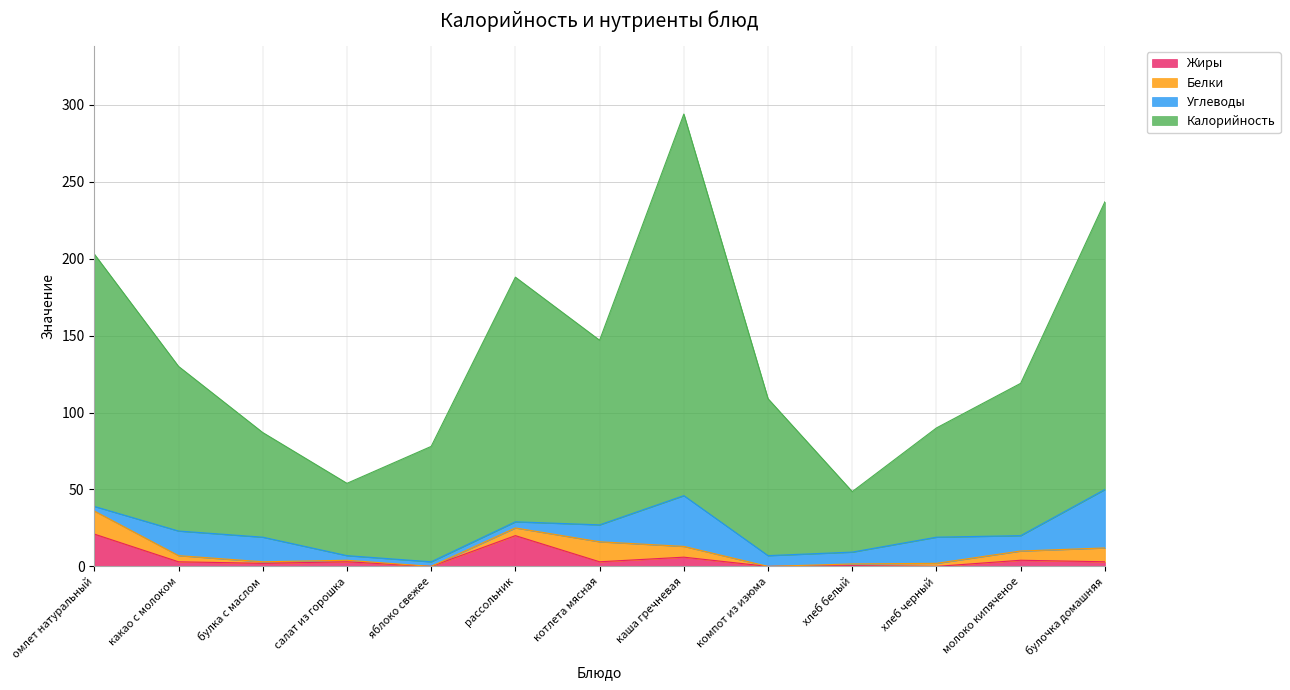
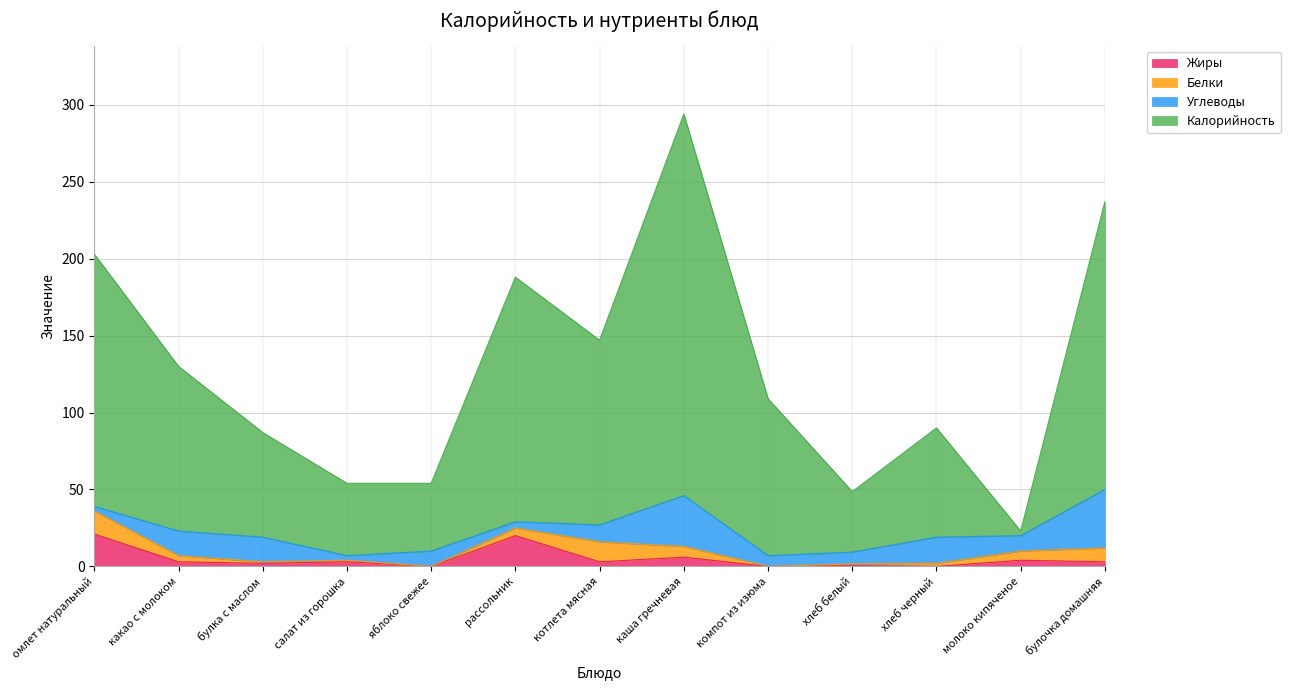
  {
    "Жиры": {
      "омлет натуральный": 21,
      "какао с молоком": 3,
      "рассольник": 20,
      "котлета мясная": 3,
      "каша гречневая": 6,
      "хлеб черный": 0,
      "молоко кипяченое": 4,
      "булочка домашняя": 3
    },
    "Белки": {
      "омлет натуральный": 15,
      "какао с молоком": 4,
      "рассольник": 5,
      "котлета мясная": 13,
      "каша гречневая": 7,
      "хлеб черный": 2,
      "молоко кипяченое": 6,
      "булочка домашняя": 9
    },
    "Углеводы": {
      "омлет натуральный": 3,
      "какао с молоком": 16,
      "булка с маслом": 16,
      "салат из горошка": 3,
-     "яблоко свежее": 3,
+     "яблоко свежее": 10,
      "рассольник": 4,
      "котлета мясная": 11,
      "каша гречневая": 33,
      "компот из изюма": 7,
      "хлеб белый": 8,
      "хлеб черный": 17,
      "молоко кипяченое": 10,
      "булочка домашняя": 38
    },
    "Калорийность": {
      "омлет натуральный": 164,
      "какао с молоком": 107,
      "булка с маслом": 68,
      "салат из горошка": 47,
-     "яблоко свежее": 75,
+     "яблоко свежее": 44,
      "рассольник": 159,
      "котлета мясная": 120,
      "каша гречневая": 248,
      "компот из изюма": 102,
      "хлеб белый": 39,
      "хлеб черный": 71,
-     "молоко кипяченое": 99,
+     "молоко кипяченое": 3,
      "булочка домашняя": 187
    }
  }
